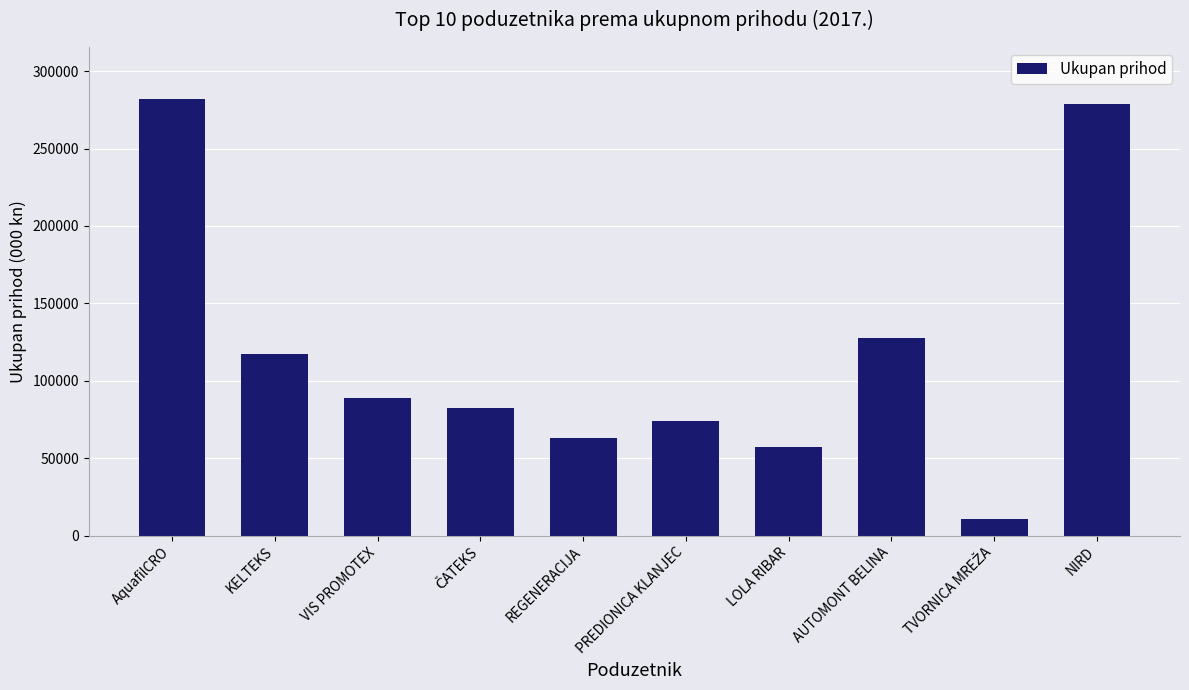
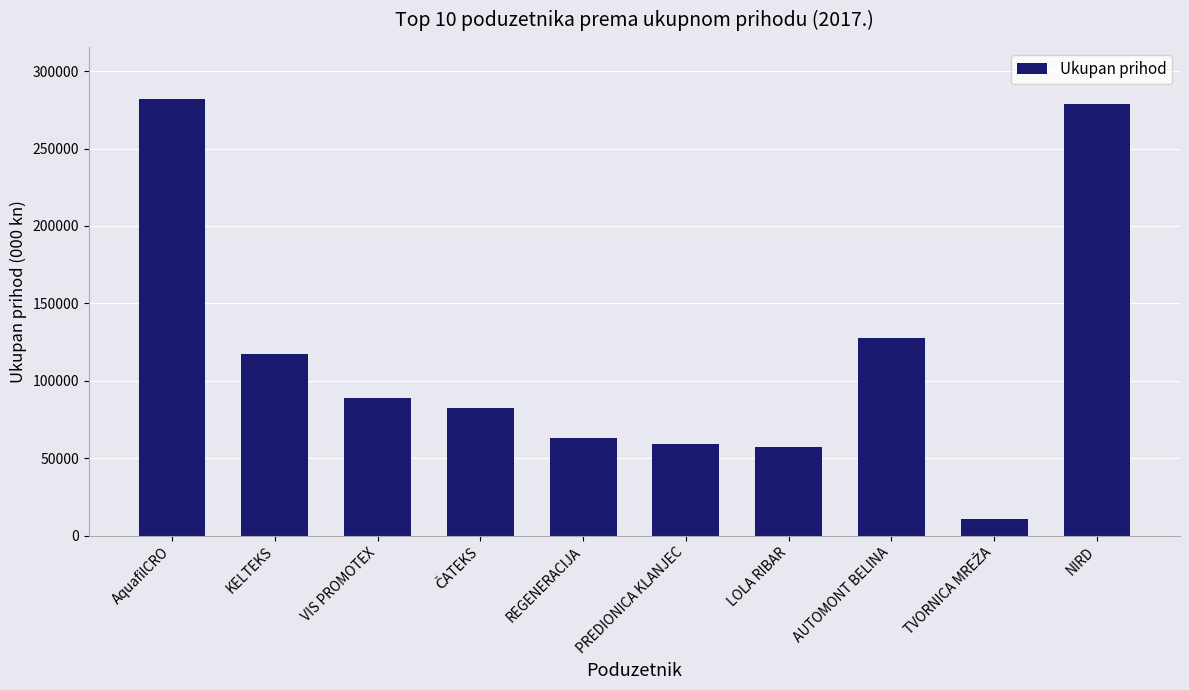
  {
    "AquafilCRO": 282000,
    "KELTEKS": 117000,
    "VIS PROMOTEX": 89000,
    "ČATEKS": 82000,
    "REGENERACIJA": 63000,
-   "PREDIONICA KLANJEC": 74000,
+   "PREDIONICA KLANJEC": 59000,
    "LOLA RIBAR": 57000,
    "AUTOMONT BELINA": 128000,
    "TVORNICA MREŽA": 10000,
    "NIRD": 279000
  }
